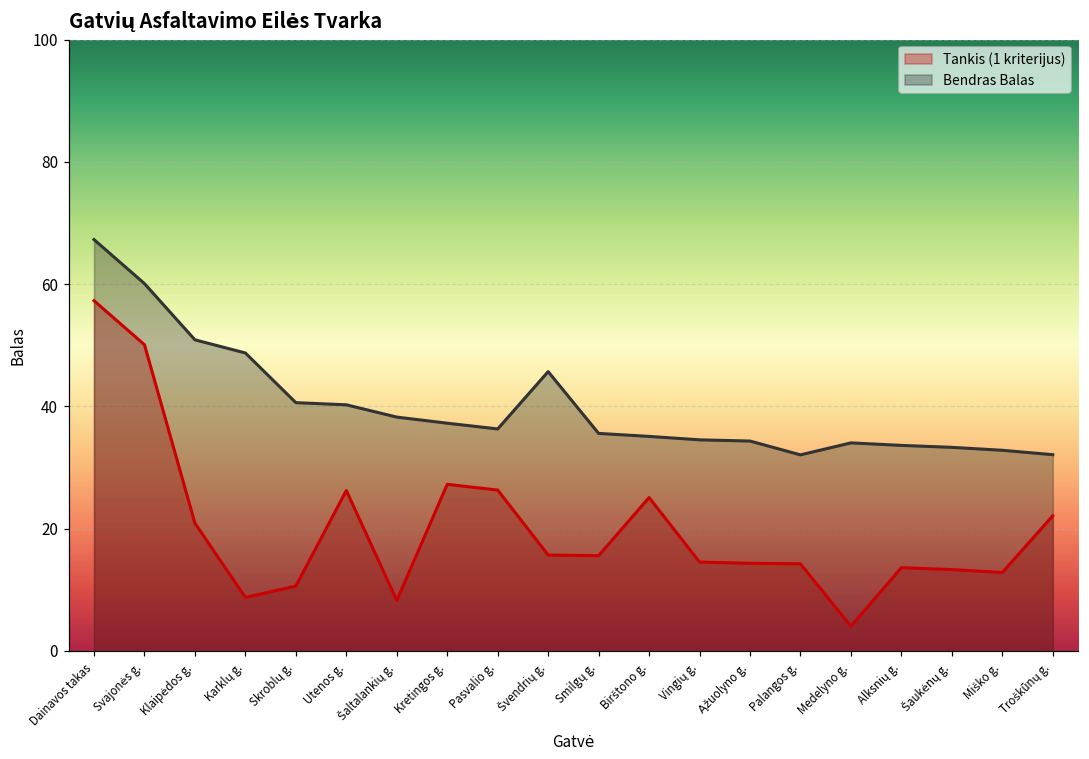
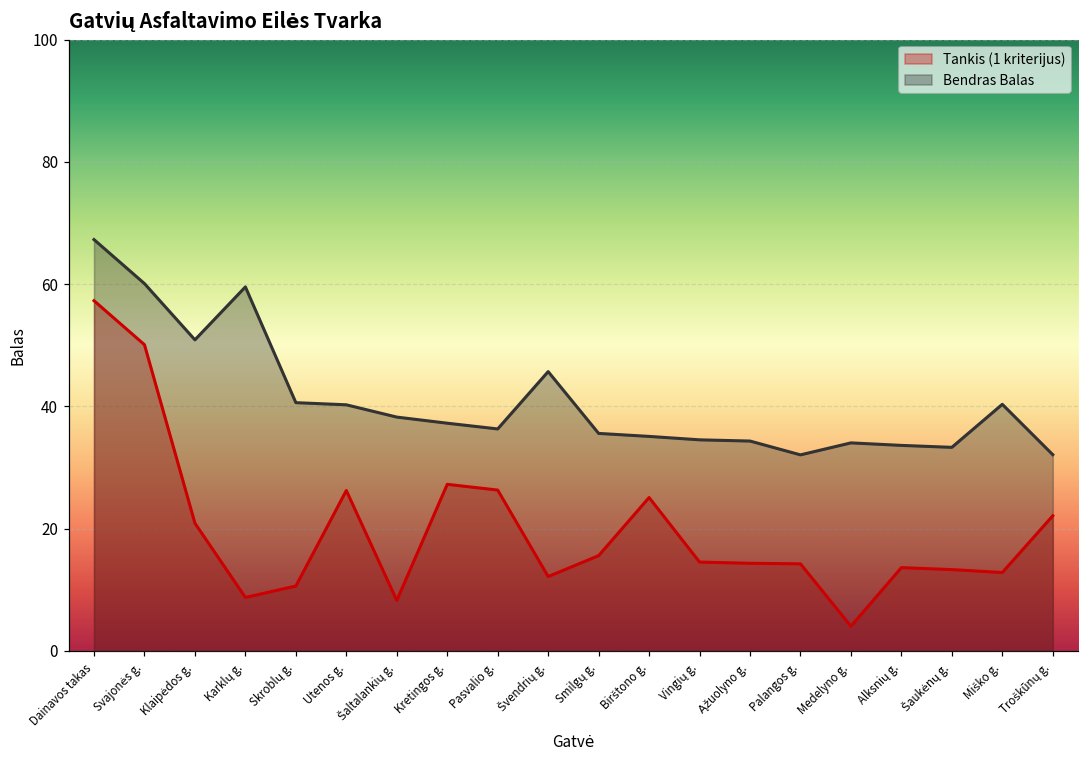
  {
    "Tankis (1 kriterijus)": {
      "Dainavos takas": 57,
      "Svajonės g.": 50,
      "Klaipėdos g.": 21,
      "Karklų g.": 9,
      "Skroblų g.": 11,
      "Utenos g.": 26,
      "Šaltalankių g.": 8,
      "Kretingos g.": 27,
      "Pasvalio g.": 26,
-     "Švendrių g.": 16,
+     "Švendrių g.": 12,
      "Smilgų g.": 16,
      "Birštono g.": 25,
      "Vingių g.": 15,
      "Ąžuolyno g.": 14,
      "Palangos g.": 14,
      "Medelyno g.": 4,
      "Alksnių g.": 14,
      "Šaukėnų g.": 13,
      "Miško g.": 13,
      "Troškūnų g.": 22
    },
    "Bendras Balas": {
      "Dainavos takas": 67,
      "Svajonės g.": 60,
      "Klaipėdos g.": 51,
-     "Karklų g.": 49,
+     "Karklų g.": 60,
      "Skroblų g.": 41,
      "Utenos g.": 40,
      "Šaltalankių g.": 38,
      "Kretingos g.": 37,
      "Pasvalio g.": 36,
      "Švendrių g.": 46,
      "Smilgų g.": 36,
      "Birštono g.": 35,
      "Vingių g.": 35,
      "Ąžuolyno g.": 34,
      "Palangos g.": 32,
      "Medelyno g.": 34,
      "Alksnių g.": 34,
      "Šaukėnų g.": 33,
-     "Miško g.": 33,
+     "Miško g.": 40,
      "Troškūnų g.": 32
    }
  }
